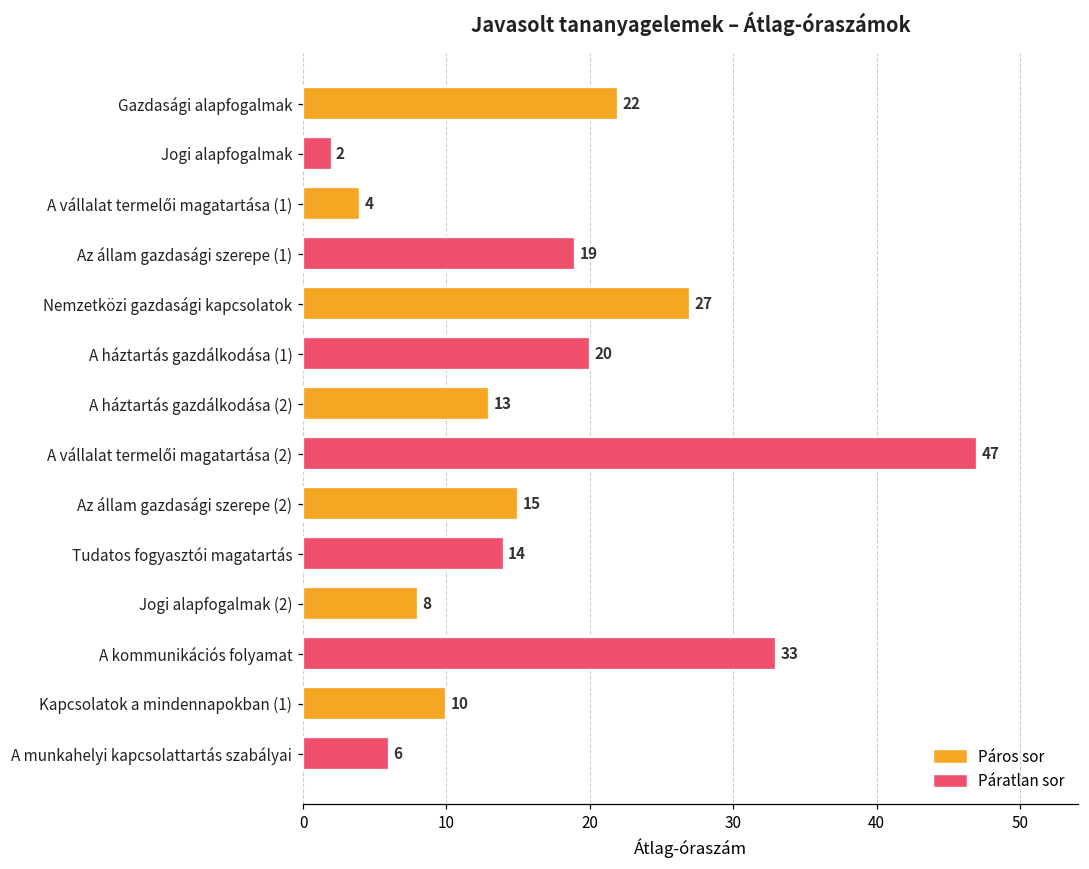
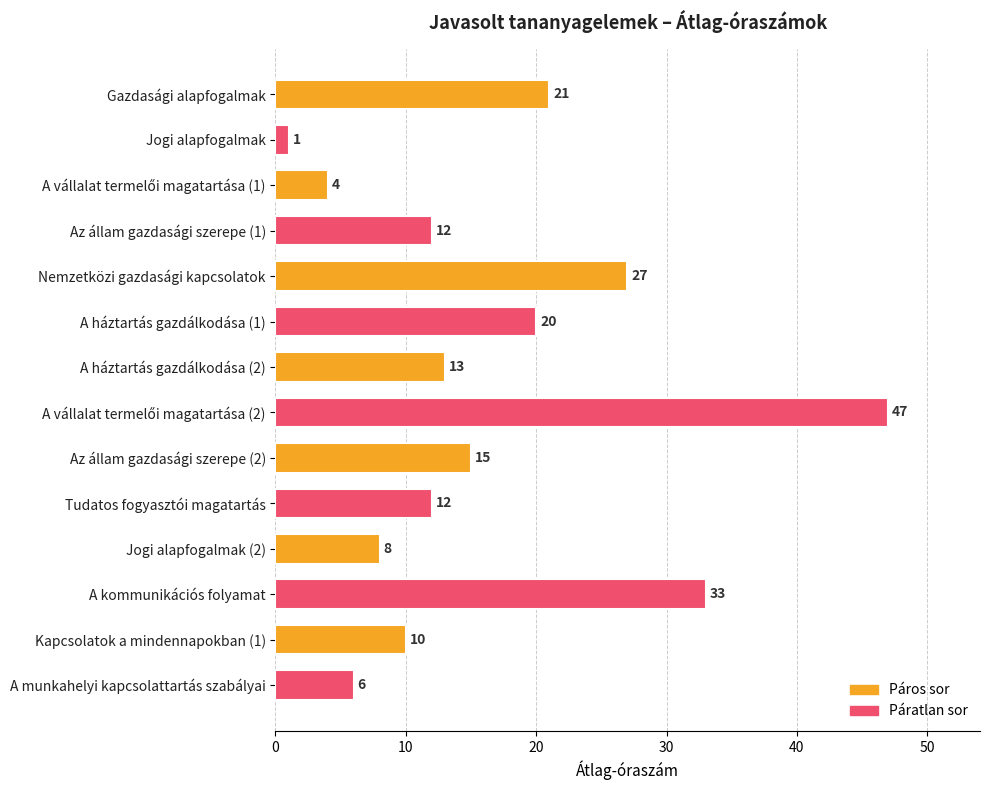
  {
-   "Gazdasági alapfogalmak": 22,
-   "Jogi alapfogalmak": 2,
+   "Gazdasági alapfogalmak": 21,
+   "Jogi alapfogalmak": 1,
    "A vállalat termelői magatartása (1)": 4,
-   "Az állam gazdasági szerepe (1)": 19,
+   "Az állam gazdasági szerepe (1)": 12,
    "Nemzetközi gazdasági kapcsolatok": 27,
    "A háztartás gazdálkodása (1)": 20,
    "A háztartás gazdálkodása (2)": 13,
    "A vállalat termelői magatartása (2)": 47,
    "Az állam gazdasági szerepe (2)": 15,
-   "Tudatos fogyasztói magatartás": 14,
+   "Tudatos fogyasztói magatartás": 12,
    "Jogi alapfogalmak (2)": 8,
    "A kommunikációs folyamat": 33,
    "Kapcsolatok a mindennapokban (1)": 10,
    "A munkahelyi kapcsolattartás szabályai": 6
  }
